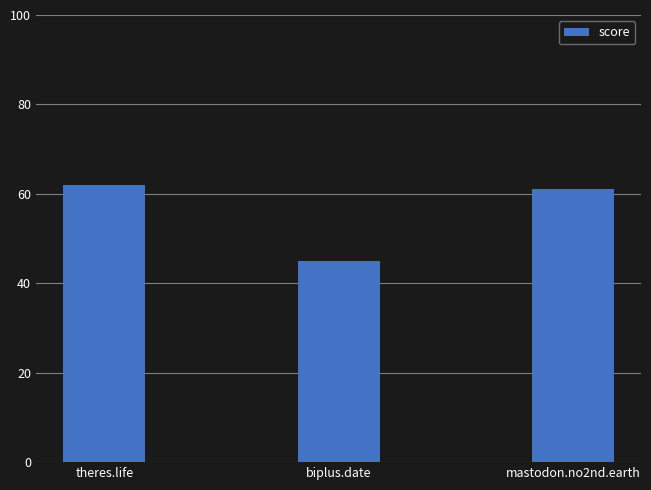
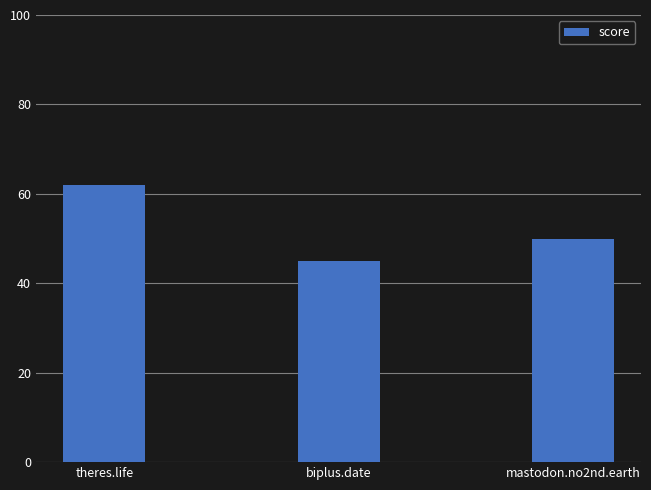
  {
    "theres.life": 62,
    "biplus.date": 45,
-   "mastodon.no2nd.earth": 61
+   "mastodon.no2nd.earth": 50
  }
